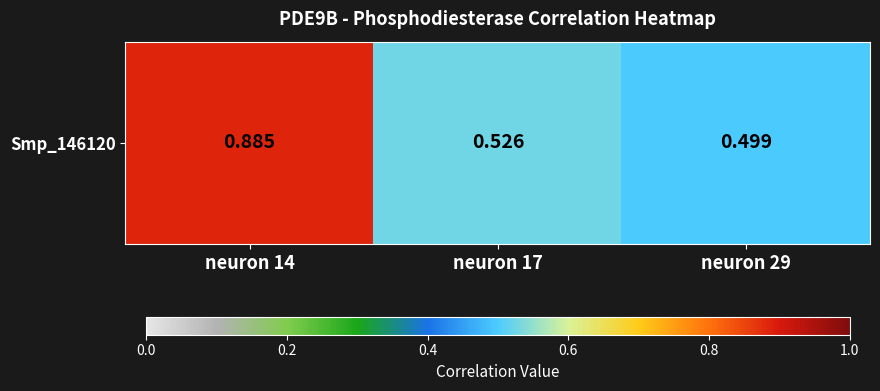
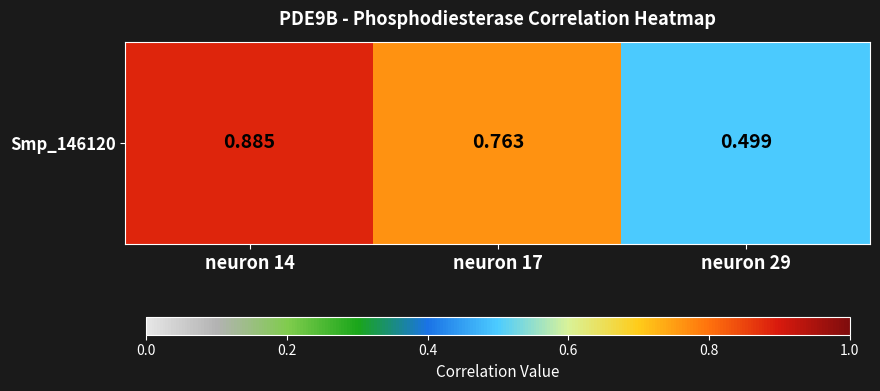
  {
    "Smp_146120": {
      "neuron 14": 0.885,
-     "neuron 17": 0.526,
+     "neuron 17": 0.763,
      "neuron 29": 0.499
    }
  }
